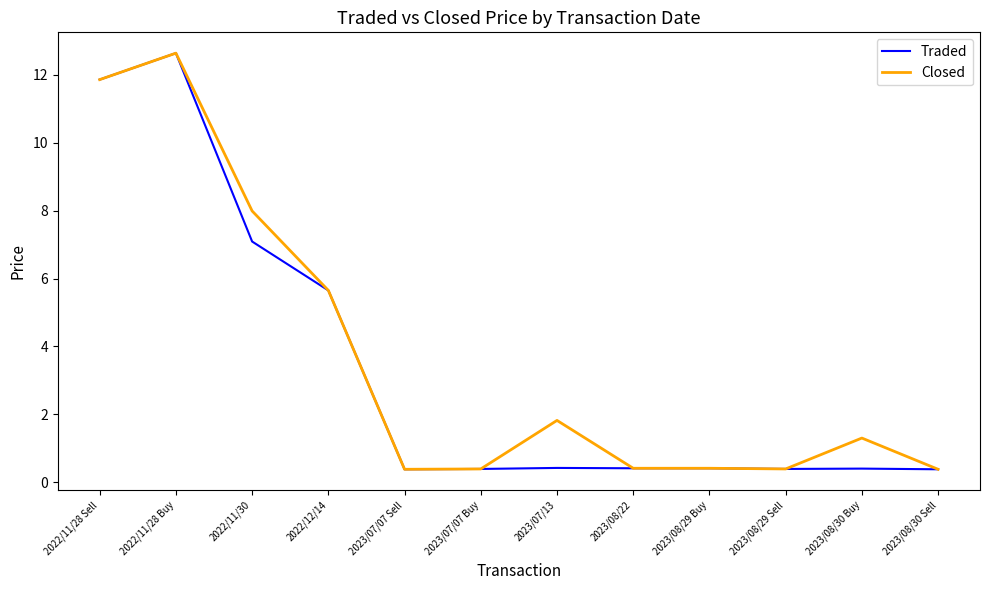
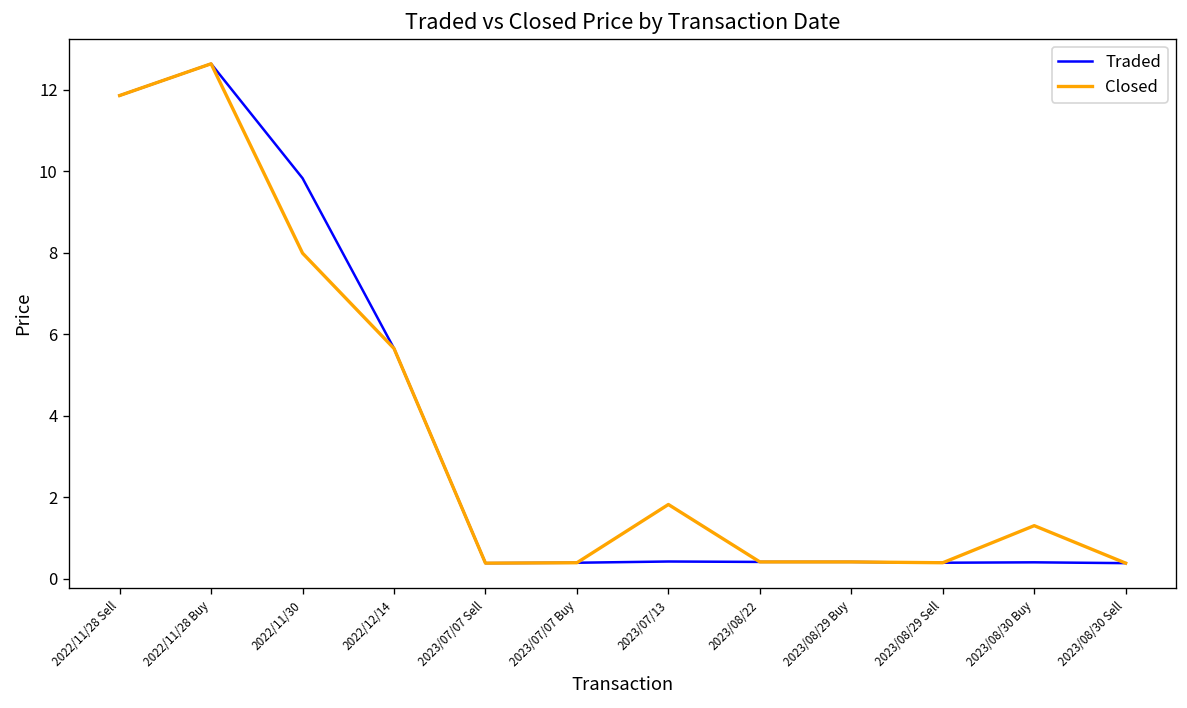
  {
    "Traded": {
-     "2022/11/30": 7.1,
+     "2022/11/30": 9.8,
      "2023/07/13": 0.4,
      "2023/08/30 Buy": 0.4
    },
    "Closed": {
      "2022/11/30": 8.0,
      "2023/07/13": 1.8,
      "2023/08/30 Buy": 1.3
    }
  }
